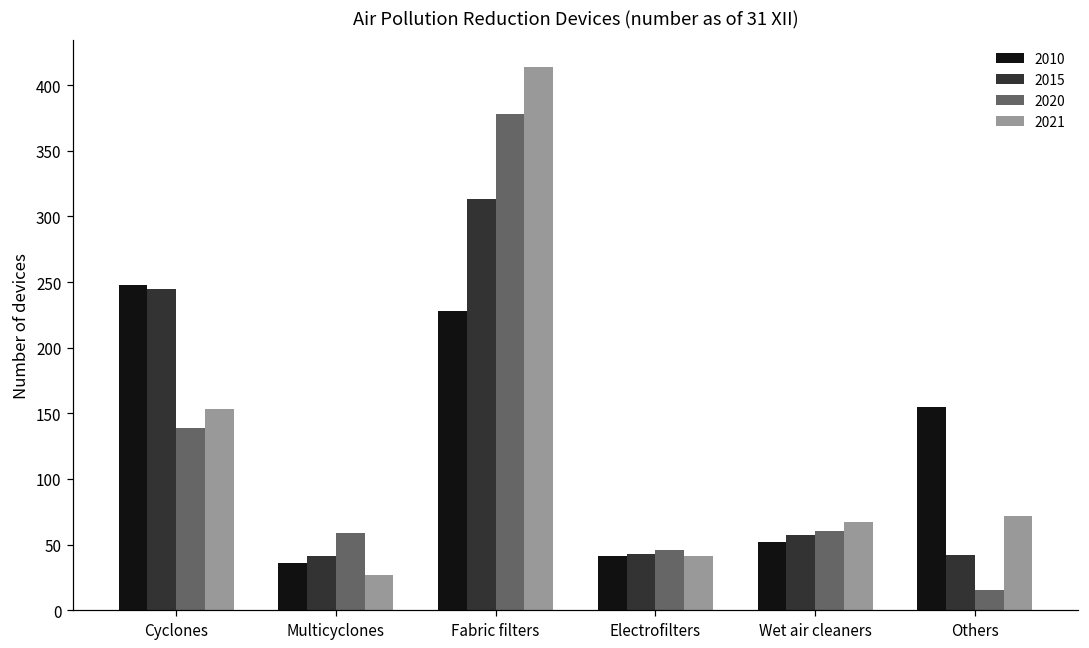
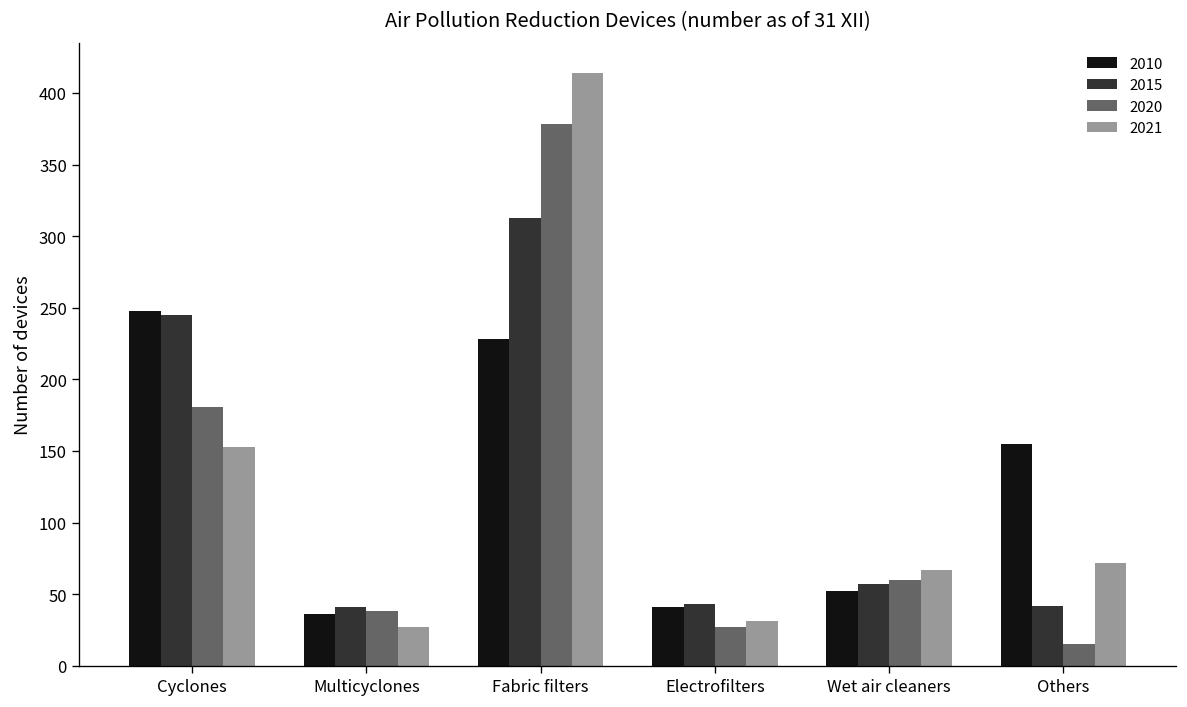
  {
    "2020": {
-     "Cyclones": 139,
-     "Multicyclones": 59,
+     "Cyclones": 181,
+     "Multicyclones": 38,
      "Fabric filters": 378,
-     "Electrofilters": 46,
+     "Electrofilters": 27,
      "Wet air cleaners": 60,
      "Others": 15
    },
    "2021": {
      "Cyclones": 153,
      "Multicyclones": 27,
      "Fabric filters": 414,
-     "Electrofilters": 41,
+     "Electrofilters": 31,
      "Wet air cleaners": 67,
      "Others": 72
    }
  }
